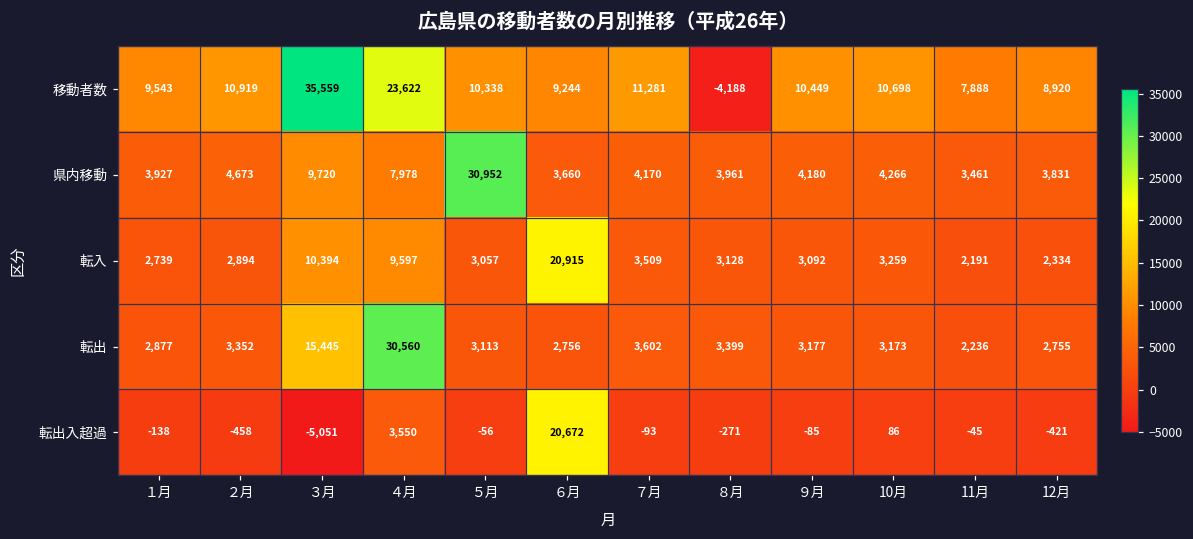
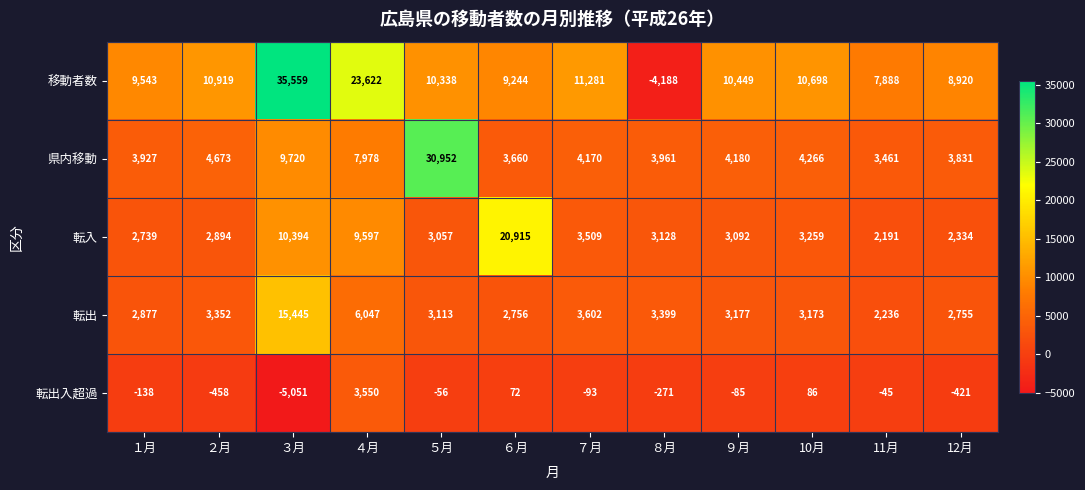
  {
    "移動者数": {
      "１月": "9,543",
      "２月": "10,919",
      "３月": "35,559",
      "４月": "23,622",
      "５月": "10,338",
      "６月": "9,244",
      "７月": "11,281",
      "８月": "-4,188",
      "９月": "10,449",
      "10月": "10,698",
      "11月": "7,888",
      "12月": "8,920"
    },
    "県内移動": {
      "１月": "3,927",
      "２月": "4,673",
      "３月": "9,720",
      "４月": "7,978",
      "５月": "30,952",
      "６月": "3,660",
      "７月": "4,170",
      "８月": "3,961",
      "９月": "4,180",
      "10月": "4,266",
      "11月": "3,461",
      "12月": "3,831"
    },
    "転入": {
      "１月": "2,739",
      "２月": "2,894",
      "３月": "10,394",
      "４月": "9,597",
      "５月": "3,057",
      "６月": "20,915",
      "７月": "3,509",
      "８月": "3,128",
      "９月": "3,092",
      "10月": "3,259",
      "11月": "2,191",
      "12月": "2,334"
    },
    "転出": {
      "１月": "2,877",
      "２月": "3,352",
      "３月": "15,445",
-     "４月": "30,560",
+     "４月": "6,047",
      "５月": "3,113",
      "６月": "2,756",
      "７月": "3,602",
      "８月": "3,399",
      "９月": "3,177",
      "10月": "3,173",
      "11月": "2,236",
      "12月": "2,755"
    },
    "転出入超過": {
      "１月": "-138",
      "２月": "-458",
      "３月": "-5,051",
      "４月": "3,550",
      "５月": "-56",
-     "６月": "20,672",
+     "６月": "72",
      "７月": "-93",
      "８月": "-271",
      "９月": "-85",
      "10月": "86",
      "11月": "-45",
      "12月": "-421"
    }
  }
